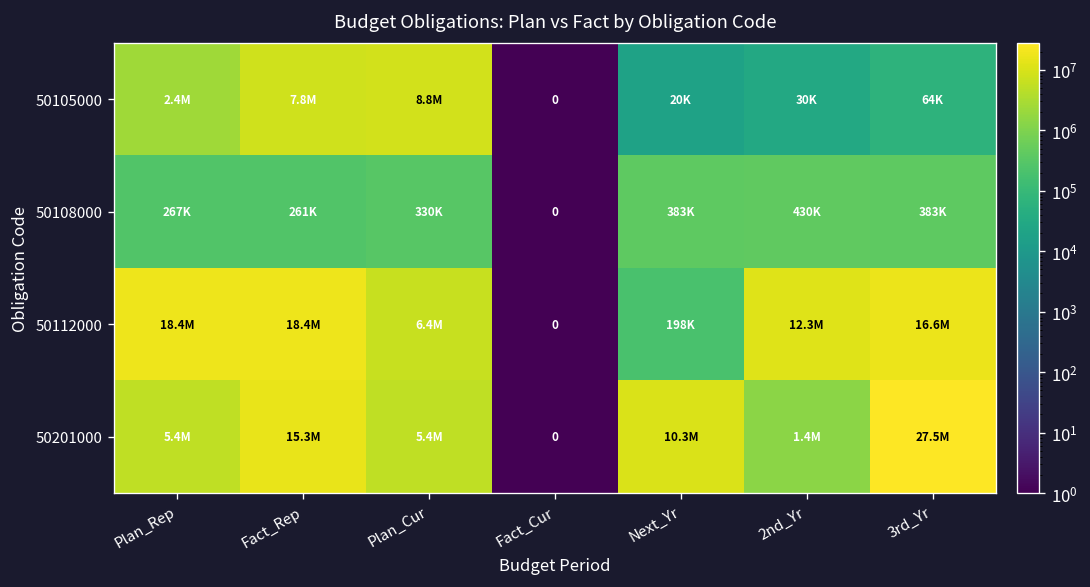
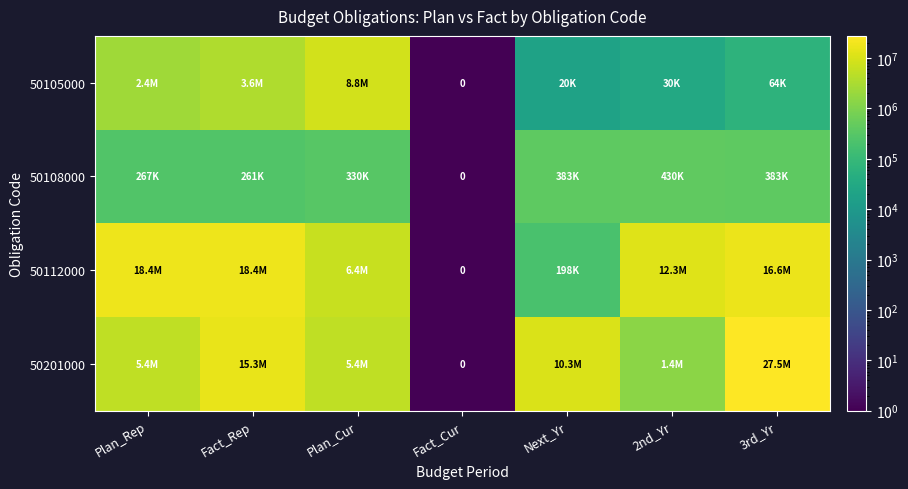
  {
    "50105000": {
      "Plan_Rep": "2.4M",
-     "Fact_Rep": "7.8M",
+     "Fact_Rep": "3.6M",
      "Plan_Cur": "8.8M",
      "Fact_Cur": "0",
      "Next_Yr": "20K",
      "2nd_Yr": "30K",
      "3rd_Yr": "64K"
    },
    "50108000": {
      "Plan_Rep": "267K",
      "Fact_Rep": "261K",
      "Plan_Cur": "330K",
      "Fact_Cur": "0",
      "Next_Yr": "383K",
      "2nd_Yr": "430K",
      "3rd_Yr": "383K"
    },
    "50112000": {
      "Plan_Rep": "18.4M",
      "Fact_Rep": "18.4M",
      "Plan_Cur": "6.4M",
      "Fact_Cur": "0",
      "Next_Yr": "198K",
      "2nd_Yr": "12.3M",
      "3rd_Yr": "16.6M"
    },
    "50201000": {
      "Plan_Rep": "5.4M",
      "Fact_Rep": "15.3M",
      "Plan_Cur": "5.4M",
      "Fact_Cur": "0",
      "Next_Yr": "10.3M",
      "2nd_Yr": "1.4M",
      "3rd_Yr": "27.5M"
    }
  }
